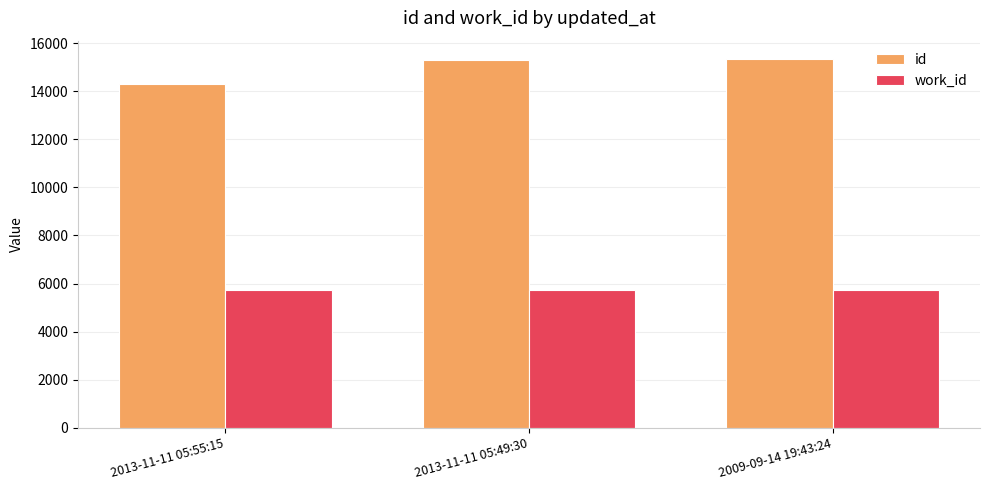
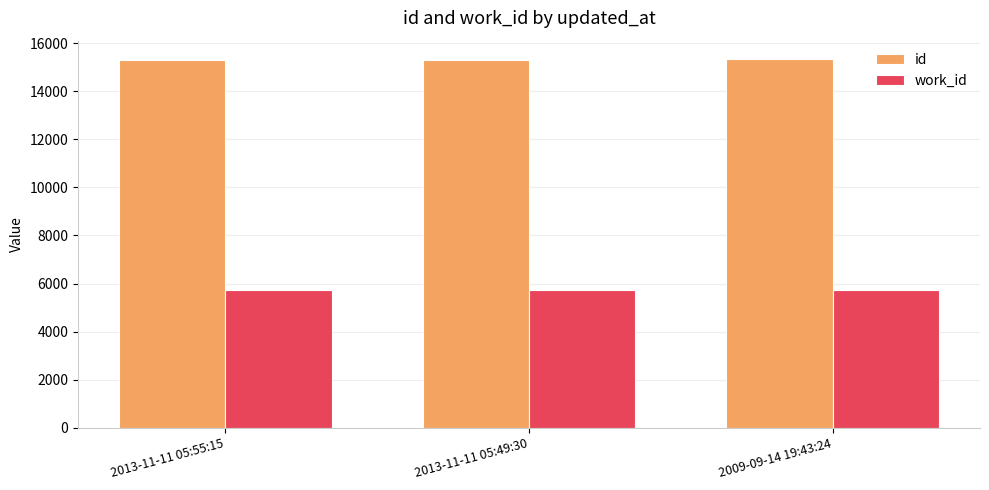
  {
    "id": {
-     "2013-11-11 05:55:15": 14300,
+     "2013-11-11 05:55:15": 15300,
      "2013-11-11 05:49:30": 15300,
      "2009-09-14 19:43:24": 15300
    },
    "work_id": {
      "2013-11-11 05:55:15": 5700,
      "2013-11-11 05:49:30": 5700,
      "2009-09-14 19:43:24": 5700
    }
  }
